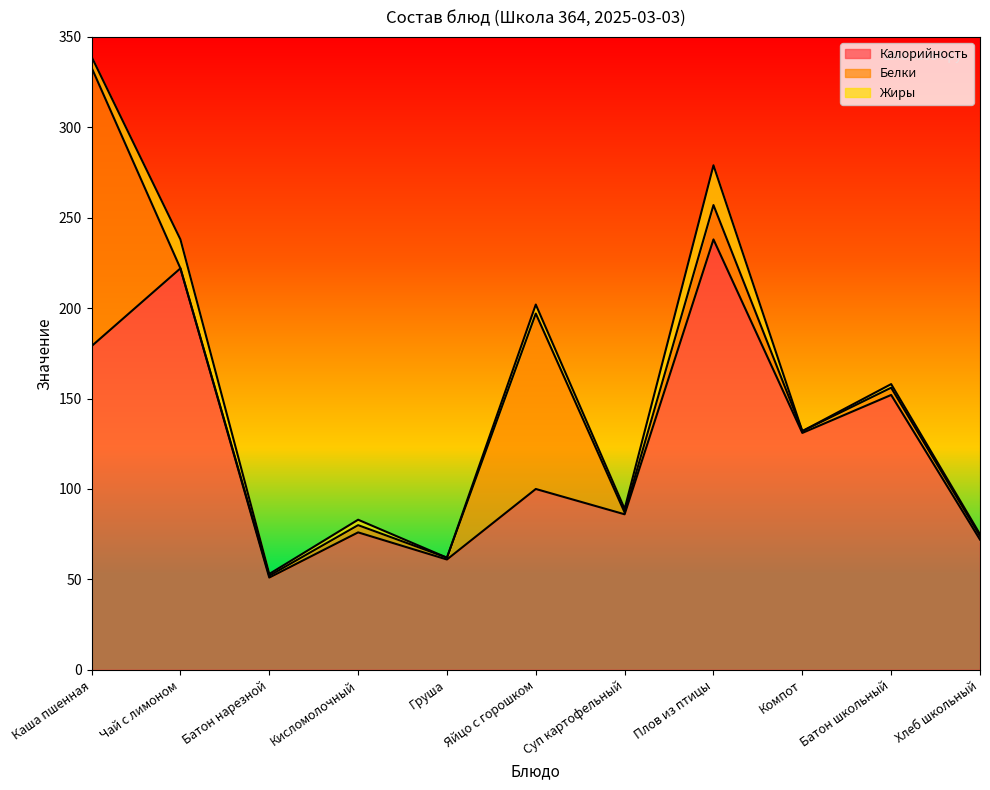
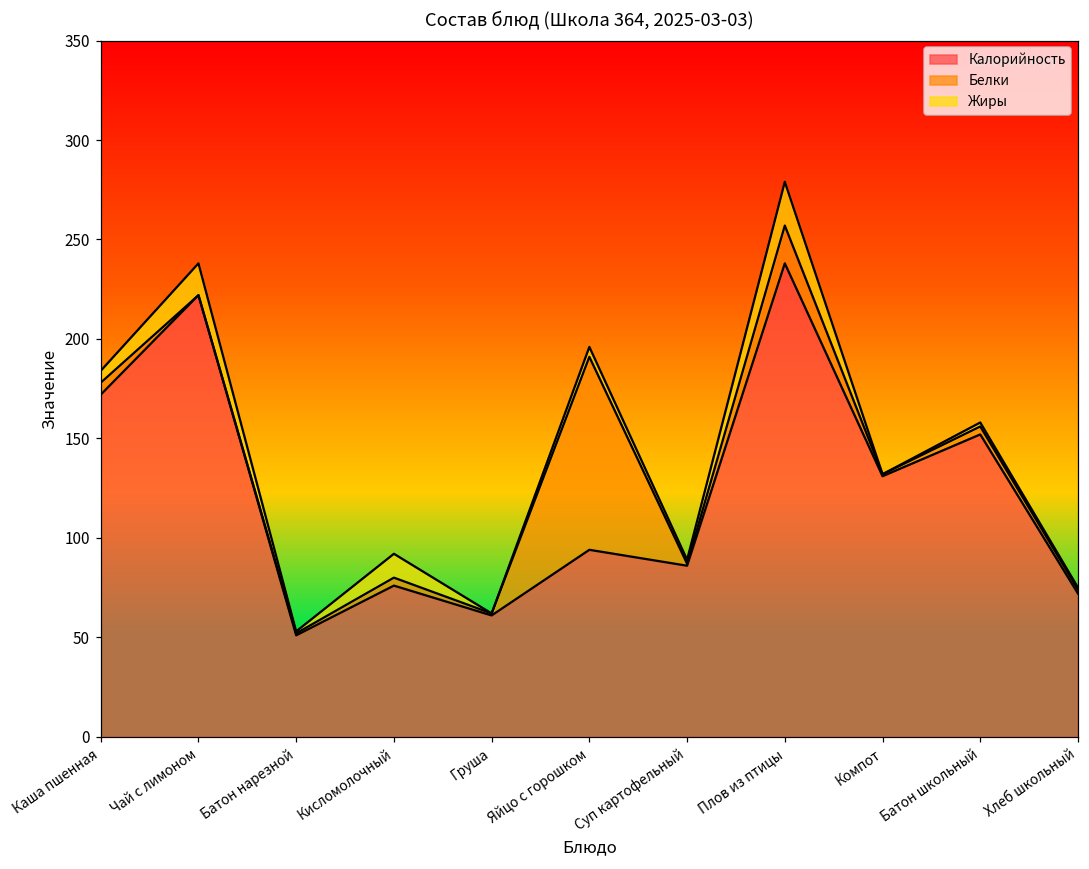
  {
    "Калорийность": {
-     "Каша пшенная": 179,
+     "Каша пшенная": 172,
      "Кисломолочный": 76,
-     "Яйцо с горошком": 100,
+     "Яйцо с горошком": 94,
      "Плов из птицы": 238,
      "Батон школьный": 152,
      "Хлеб школьный": 72
    },
    "Белки": {
-     "Каша пшенная": 154,
+     "Каша пшенная": 6,
      "Кисломолочный": 4,
      "Яйцо с горошком": 97,
      "Плов из птицы": 19,
      "Батон школьный": 4
    },
    "Жиры": {
      "Каша пшенная": 6,
      "Чай с лимоном": 16,
-     "Кисломолочный": 3,
+     "Кисломолочный": 12,
      "Яйцо с горошком": 5,
      "Суп картофельный": 2,
      "Плов из птицы": 22,
      "Батон школьный": 2
    }
  }
